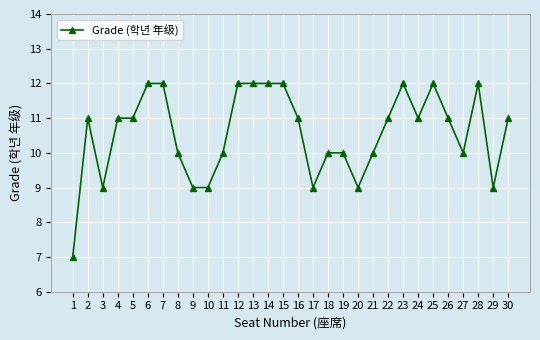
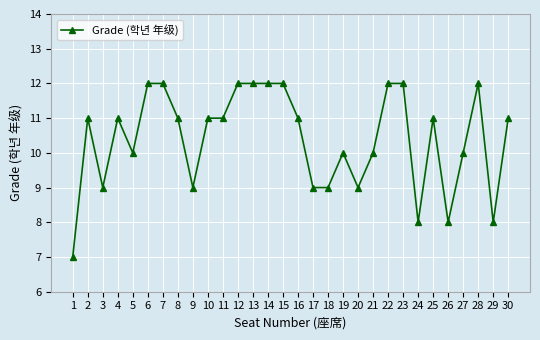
  {
    "1": 7,
    "2": 11,
    "3": 9,
    "4": 11,
-   "5": 11,
+   "5": 10,
    "6": 12,
    "7": 12,
-   "8": 10,
+   "8": 11,
    "9": 9,
-   "10": 9,
-   "11": 10,
+   "10": 11,
+   "11": 11,
    "12": 12,
    "13": 12,
    "14": 12,
    "15": 12,
    "16": 11,
    "17": 9,
-   "18": 10,
+   "18": 9,
    "19": 10,
    "20": 9,
    "21": 10,
-   "22": 11,
+   "22": 12,
    "23": 12,
-   "24": 11,
-   "25": 12,
-   "26": 11,
+   "24": 8,
+   "25": 11,
+   "26": 8,
    "27": 10,
    "28": 12,
-   "29": 9,
+   "29": 8,
    "30": 11
  }
